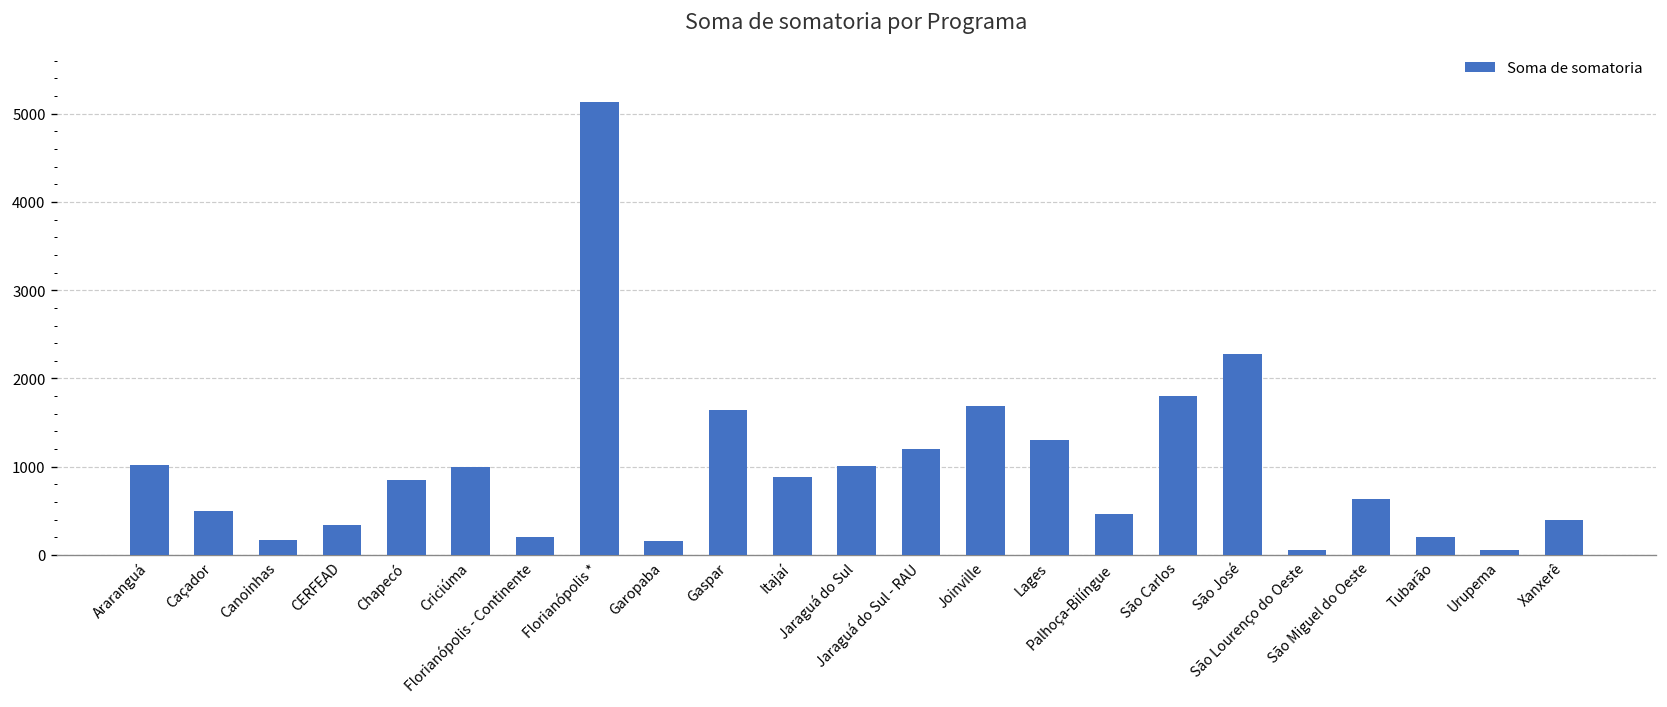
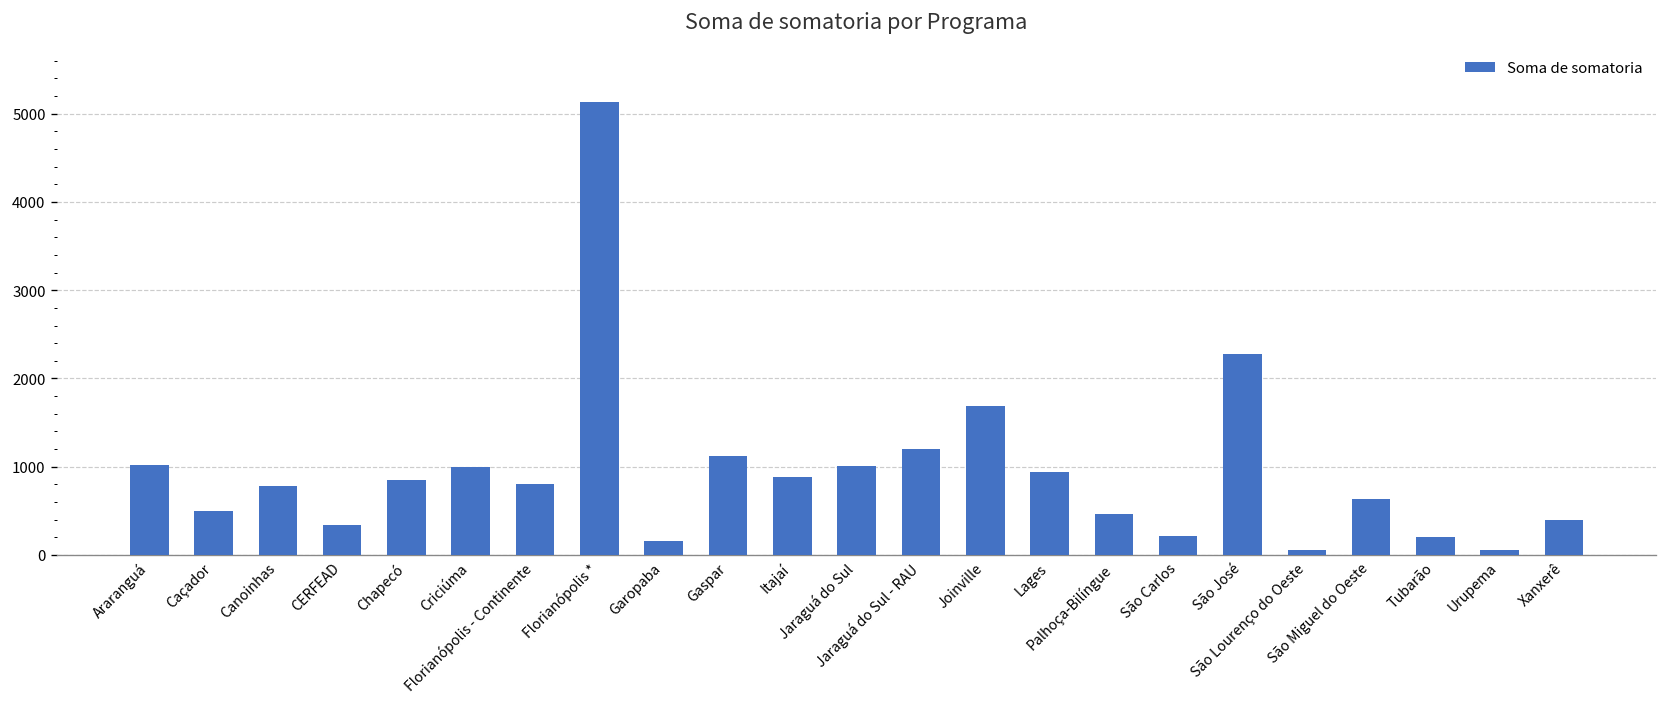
  {
    "Araranguá": 1000,
    "Caçador": 500,
-   "Canoinhas": 200,
+   "Canoinhas": 800,
    "CERFEAD": 300,
    "Chapecó": 900,
    "Criciúma": 1000,
-   "Florianópolis - Continente": 200,
+   "Florianópolis - Continente": 800,
    "Florianópolis *": 5100,
    "Garopaba": 200,
-   "Gaspar": 1600,
+   "Gaspar": 1100,
    "Itajaí": 900,
    "Jaraguá do Sul": 1000,
    "Jaraguá do Sul - RAU": 1200,
    "Joinville": 1700,
-   "Lages": 1300,
+   "Lages": 900,
    "Palhoça-Bilíngue": 500,
-   "São Carlos": 1800,
+   "São Carlos": 200,
    "São José": 2300,
    "São Lourenço do Oeste": 100,
    "São Miguel do Oeste": 600,
    "Tubarão": 200,
    "Urupema": 100,
    "Xanxerê": 400
  }
